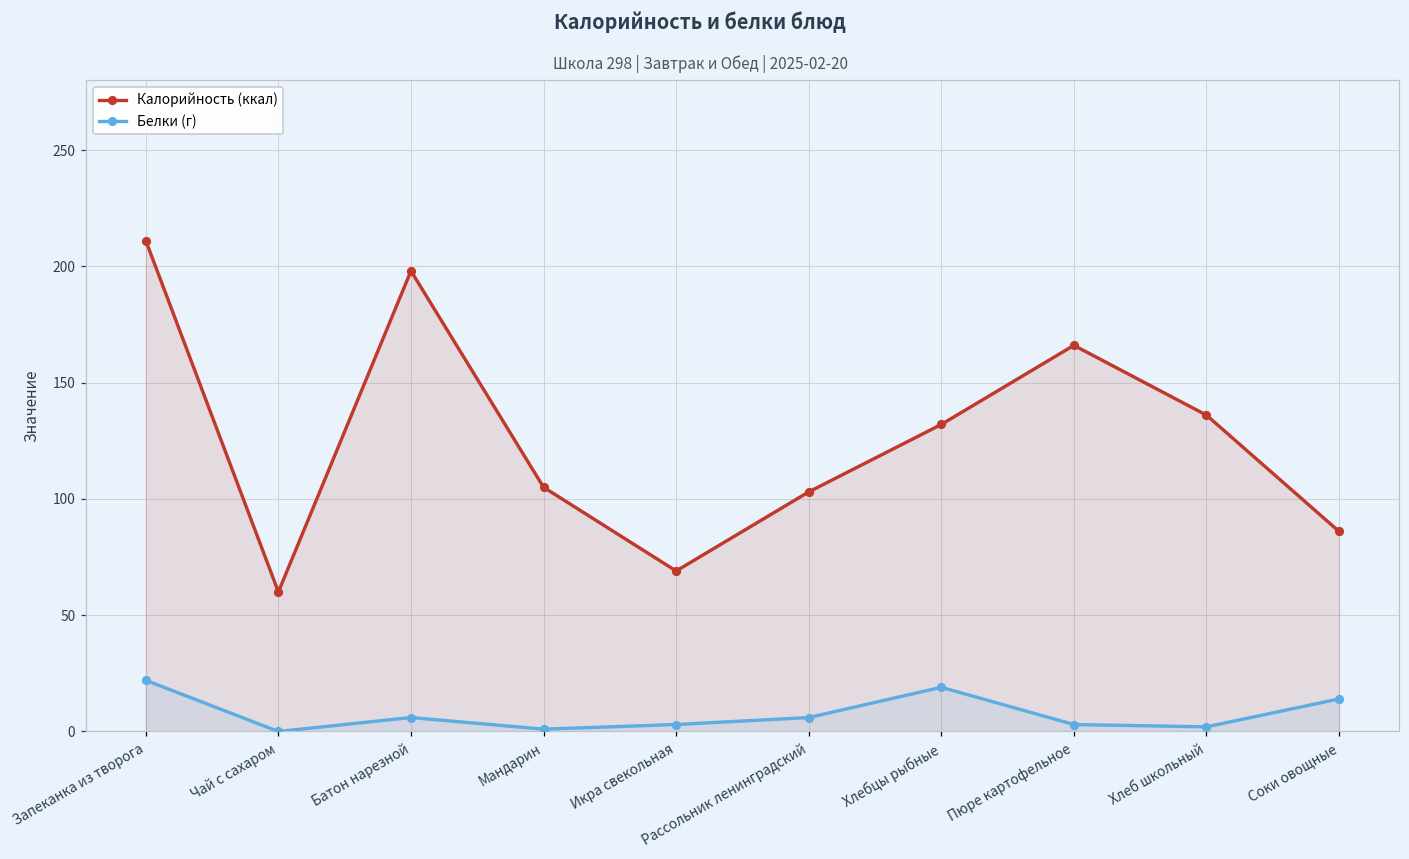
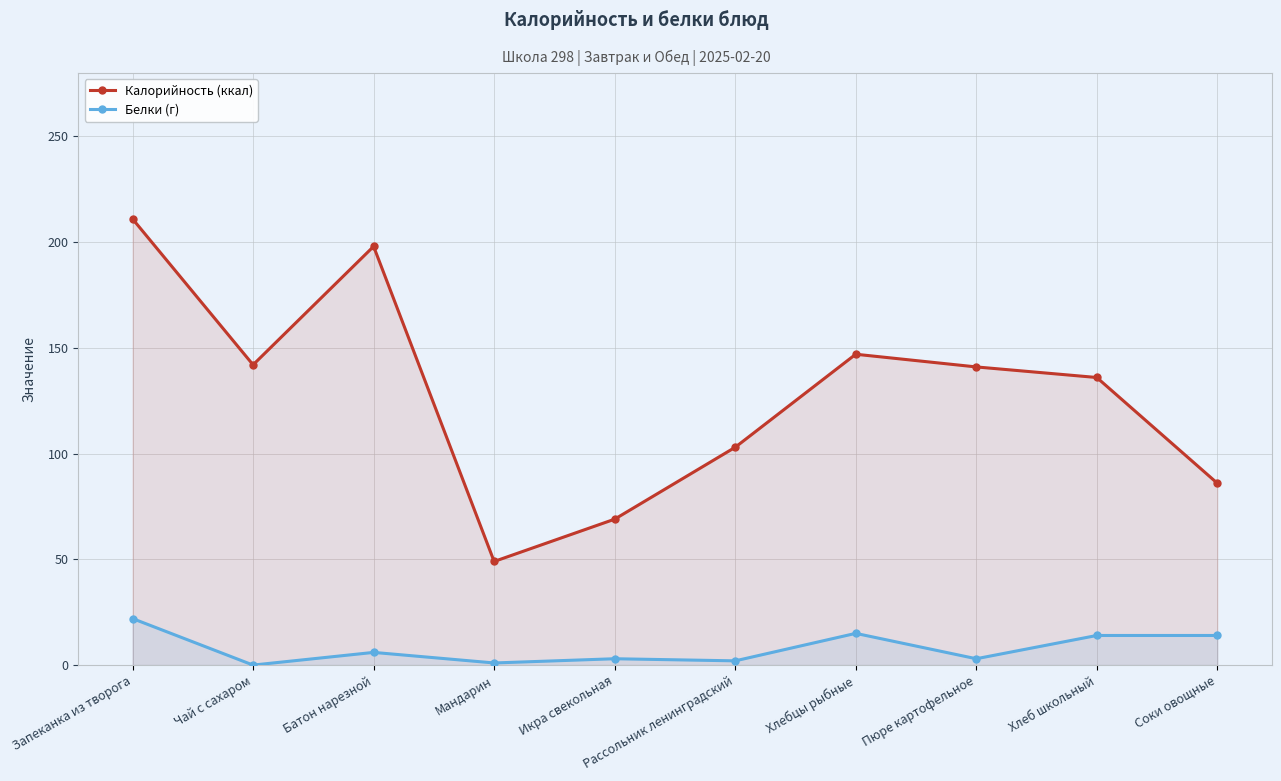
  {
    "Калорийность (ккал)": {
      "Запеканка из творога": 211,
-     "Чай с сахаром": 60,
+     "Чай с сахаром": 142,
      "Батон нарезной": 198,
-     "Мандарин": 105,
+     "Мандарин": 49,
      "Икра свекольная": 69,
      "Рассольник ленинградский": 103,
-     "Хлебцы рыбные": 132,
-     "Пюре картофельное": 166,
+     "Хлебцы рыбные": 147,
+     "Пюре картофельное": 141,
      "Хлеб школьный": 136,
      "Соки овощные": 86
    },
    "Белки (г)": {
      "Запеканка из творога": 22,
      "Чай с сахаром": 0,
      "Батон нарезной": 6,
      "Мандарин": 1,
      "Икра свекольная": 3,
-     "Рассольник ленинградский": 6,
-     "Хлебцы рыбные": 19,
+     "Рассольник ленинградский": 2,
+     "Хлебцы рыбные": 15,
      "Пюре картофельное": 3,
-     "Хлеб школьный": 2,
+     "Хлеб школьный": 14,
      "Соки овощные": 14
    }
  }
